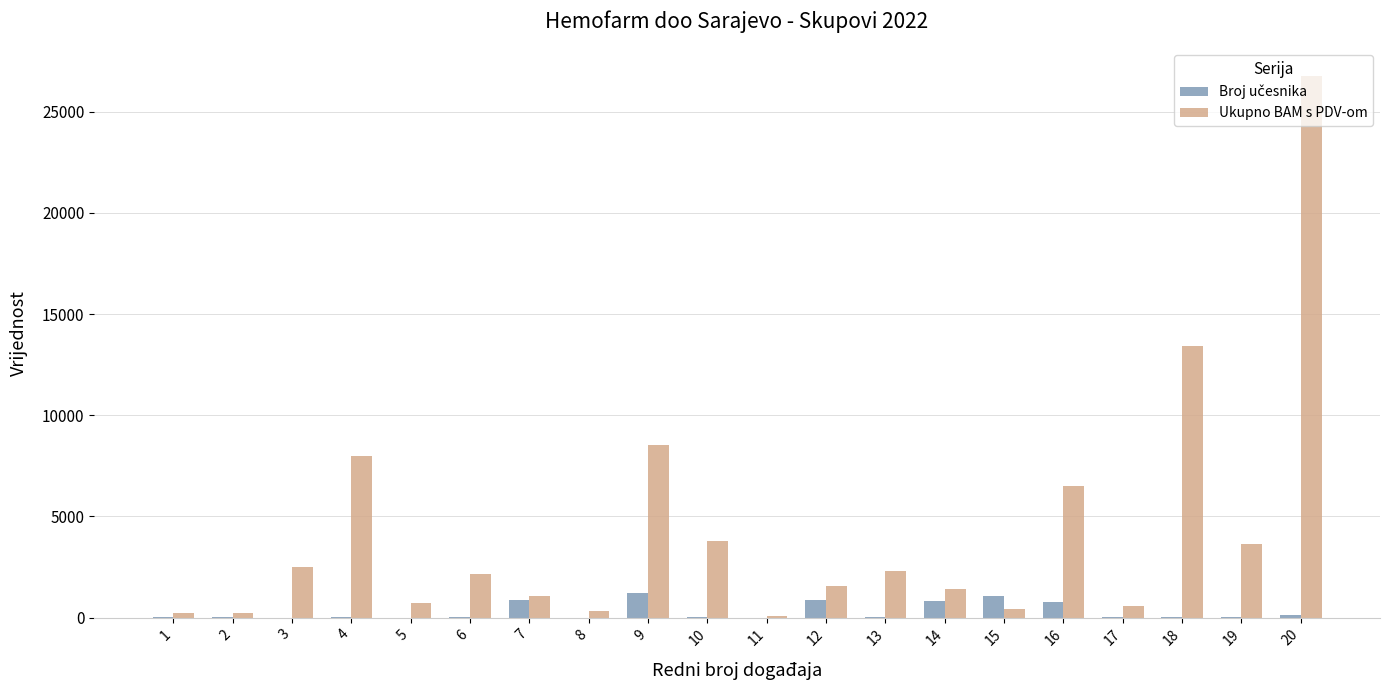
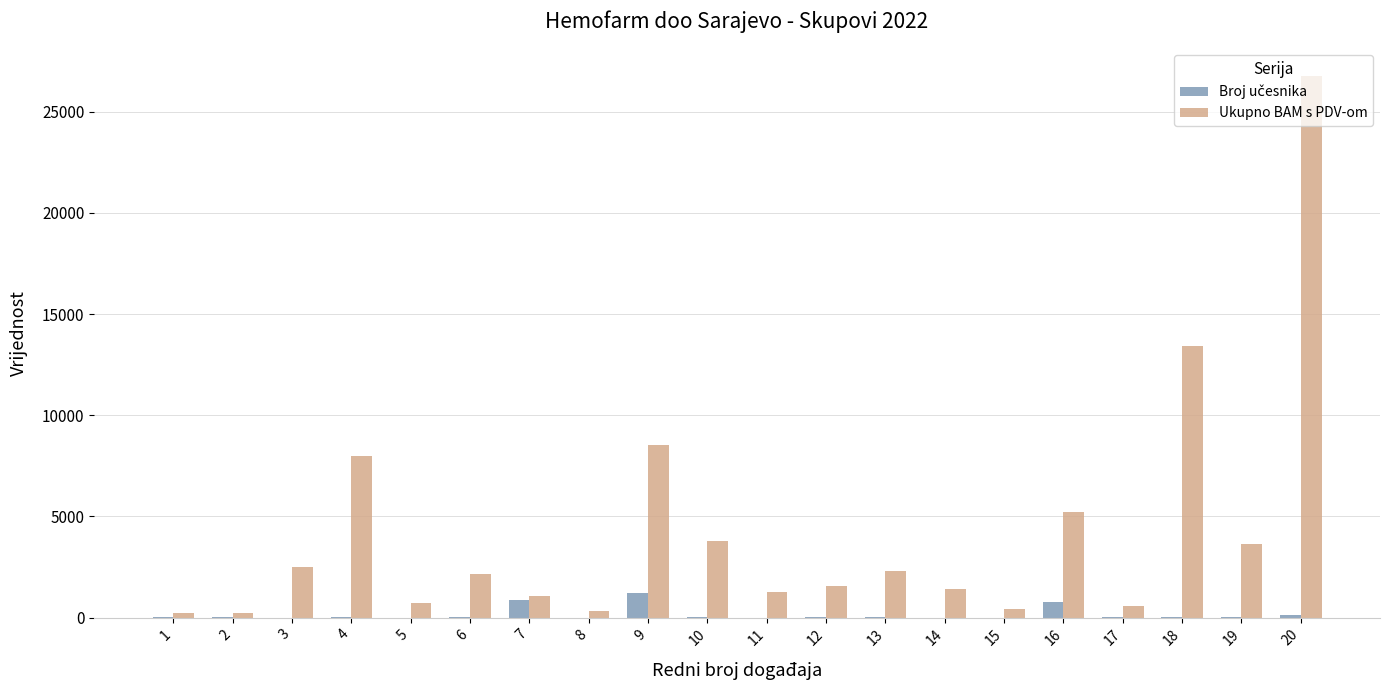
  {
    "Broj učesnika": {
      "7": 900,
      "9": 1200,
-     "12": 900,
-     "14": 800,
-     "15": 1100,
+     "12": 0,
+     "14": 0,
+     "15": 0,
      "16": 800
    },
    "Ukupno BAM s PDV-om": {
      "1": 200,
      "2": 200,
      "3": 2500,
      "4": 8000,
      "5": 700,
      "6": 2200,
      "7": 1100,
      "8": 300,
      "9": 8500,
      "10": 3800,
-     "11": 100,
+     "11": 1300,
      "12": 1500,
      "13": 2300,
      "14": 1400,
      "15": 400,
-     "16": 6500,
+     "16": 5200,
      "17": 600,
      "18": 13400,
      "19": 3600
    }
  }
